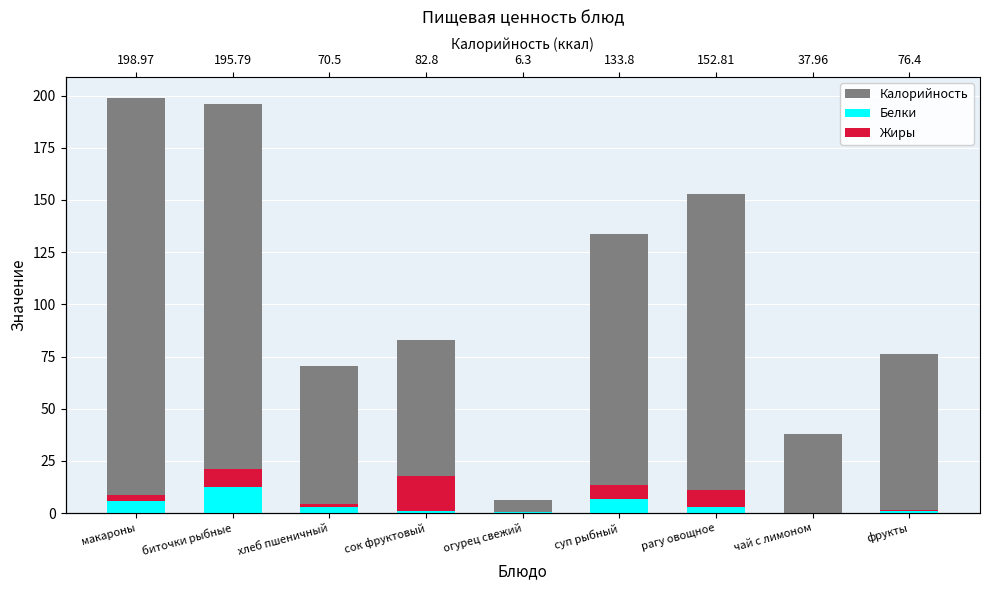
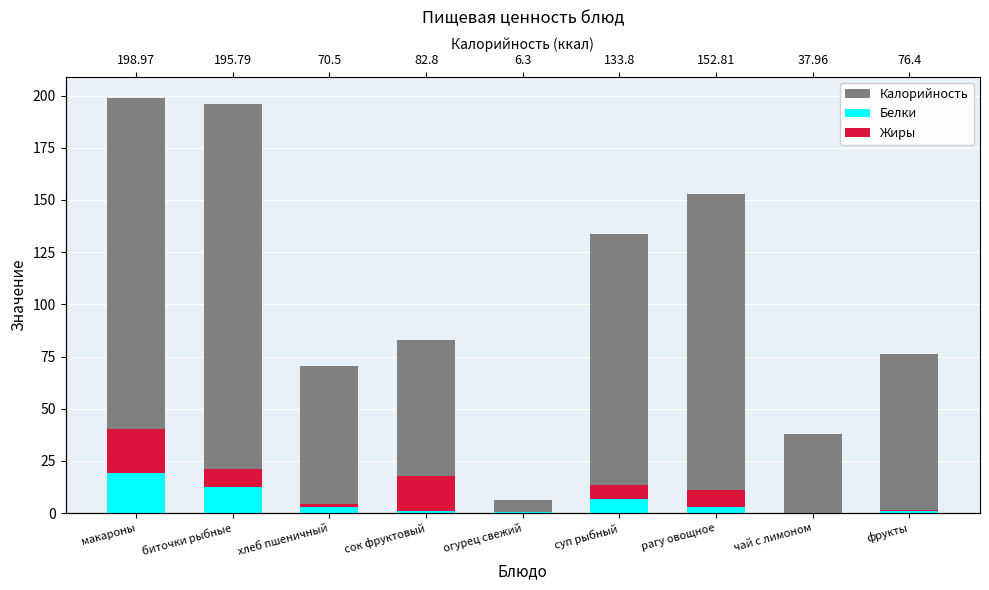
  {
    "Калорийность": {
      "макароны": 199,
      "биточки рыбные": 196,
      "хлеб пшеничный": 71,
      "сок фруктовый": 83,
      "огурец свежий": 6,
      "суп рыбный": 134,
      "рагу овощное": 153,
      "чай с лимоном": 38,
      "фрукты": 76
    },
    "Белки": {
-     "макароны": 6
+     "макароны": 19
    },
    "Жиры": {
-     "макароны": 3
+     "макароны": 21
    }
  }
